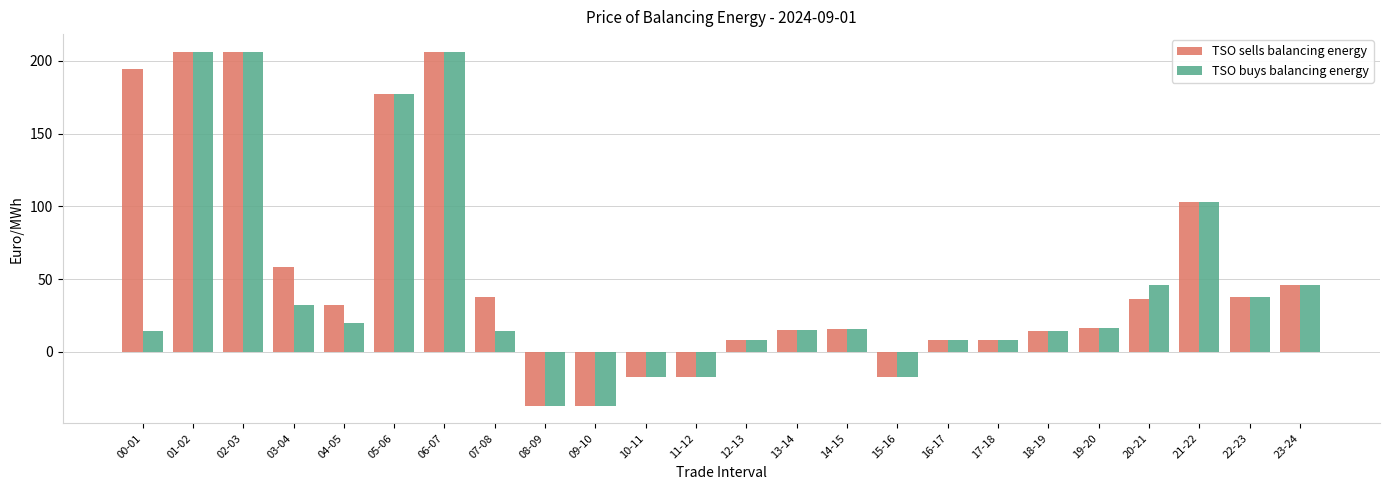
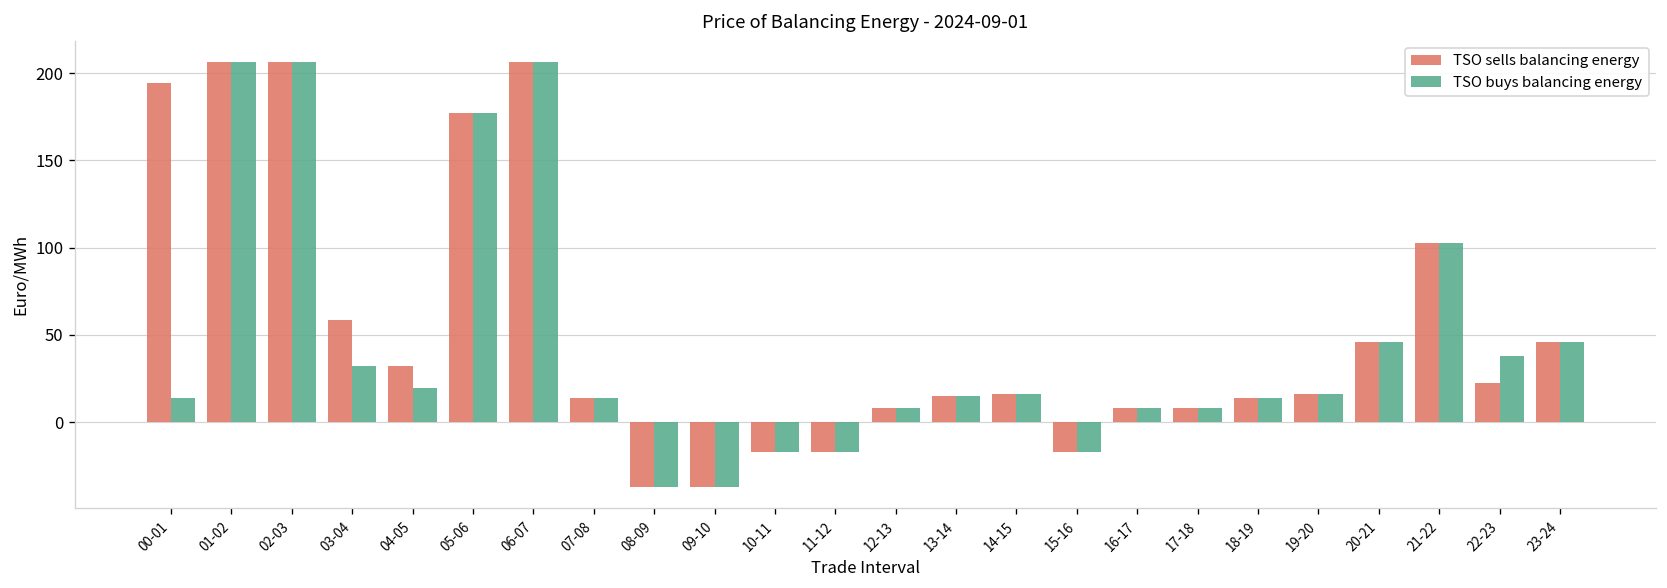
  {
    "TSO sells balancing energy": {
      "00-01": 194,
      "01-02": 206,
      "02-03": 206,
      "03-04": 58,
      "04-05": 32,
      "05-06": 177,
      "06-07": 206,
-     "07-08": 37,
+     "07-08": 14,
      "08-09": -37,
      "09-10": -37,
      "10-11": -17,
      "11-12": -17,
      "12-13": 8,
      "13-14": 15,
      "14-15": 16,
      "15-16": -17,
      "16-17": 8,
      "17-18": 8,
      "18-19": 14,
      "19-20": 16,
-     "20-21": 36,
+     "20-21": 46,
      "21-22": 103,
-     "22-23": 38,
+     "22-23": 22,
      "23-24": 46
    },
    "TSO buys balancing energy": {
      "00-01": 14,
      "01-02": 206,
      "02-03": 206,
      "03-04": 32,
      "04-05": 20,
      "05-06": 177,
      "06-07": 206,
      "07-08": 14,
      "08-09": -37,
      "09-10": -37,
      "10-11": -17,
      "11-12": -17,
      "12-13": 8,
      "13-14": 15,
      "14-15": 16,
      "15-16": -17,
      "16-17": 8,
      "17-18": 8,
      "18-19": 14,
      "19-20": 16,
      "20-21": 46,
      "21-22": 103,
      "22-23": 38,
      "23-24": 46
    }
  }
